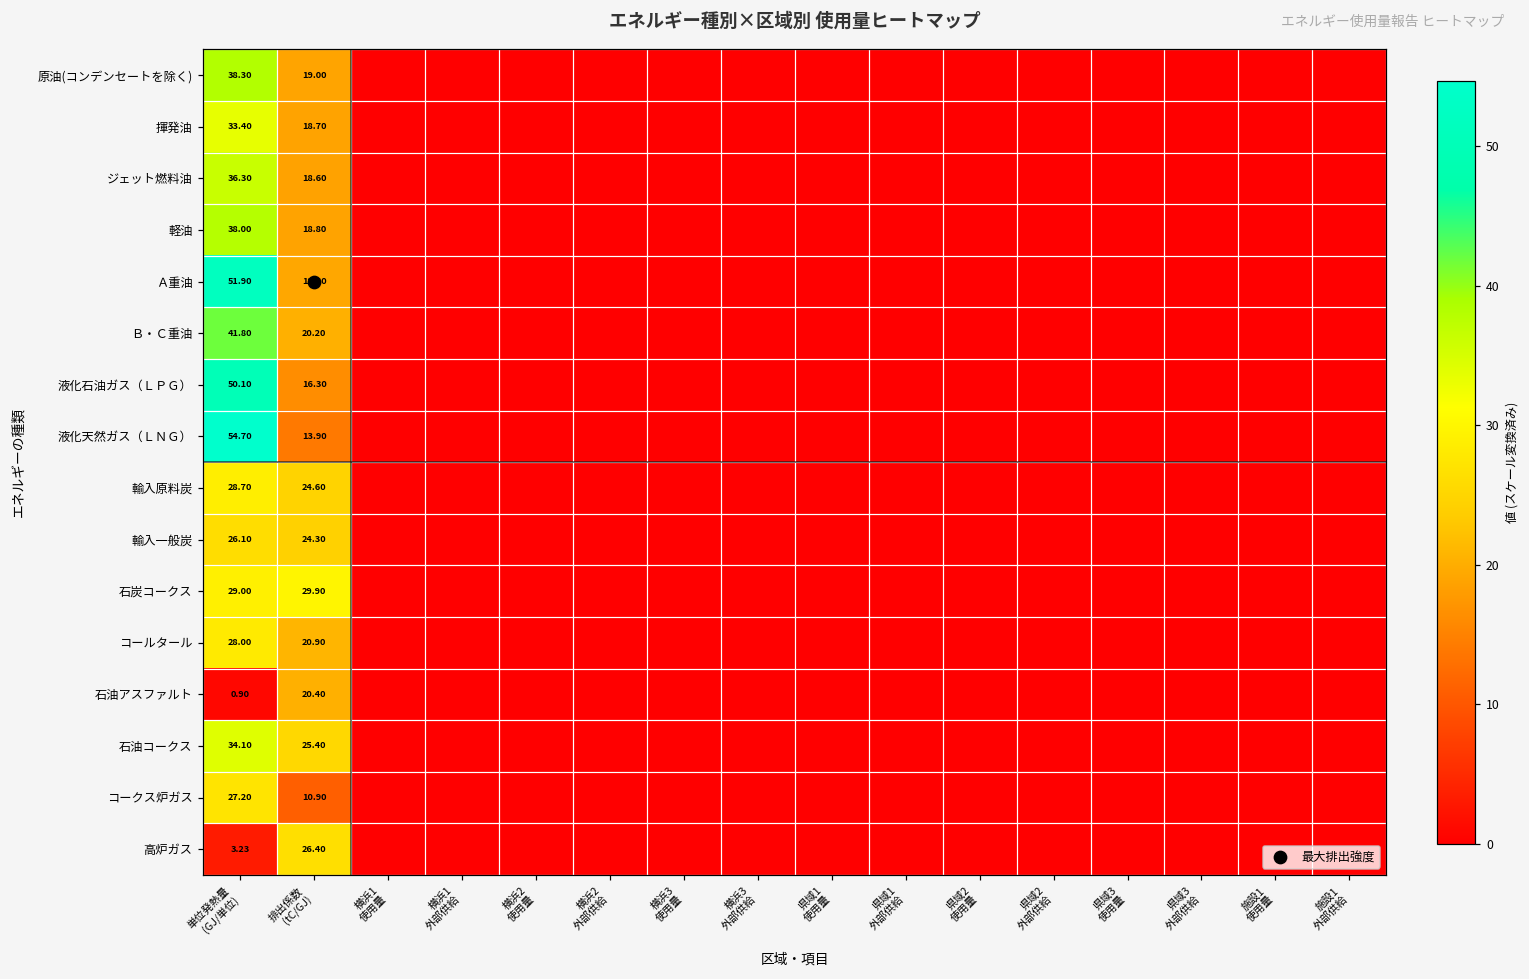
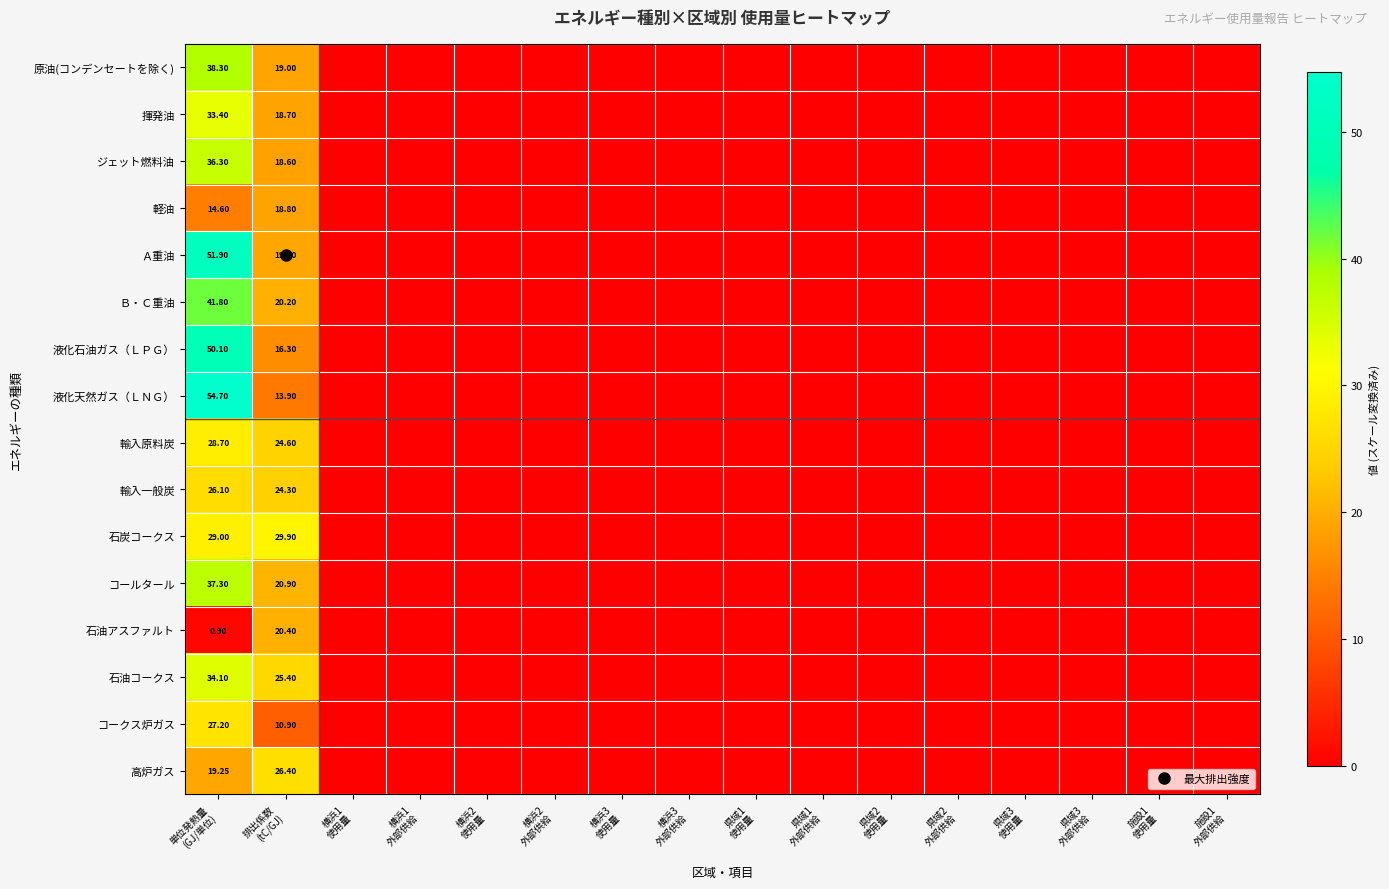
  {
    "原油(コンデンセートを除く)": {
      "単位発熱量 (GJ/単位)": 38.30,
      "排出係数 (tC/GJ)": 19.00
    },
    "揮発油": {
      "単位発熱量 (GJ/単位)": 33.40,
      "排出係数 (tC/GJ)": 18.70
    },
    "ジェット燃料油": {
      "単位発熱量 (GJ/単位)": 36.30,
      "排出係数 (tC/GJ)": 18.60
    },
    "軽油": {
-     "単位発熱量 (GJ/単位)": 38.00,
+     "単位発熱量 (GJ/単位)": 14.60,
      "排出係数 (tC/GJ)": 18.80
    },
    "Ａ重油": {
      "単位発熱量 (GJ/単位)": 51.90
    },
    "Ｂ・Ｃ重油": {
      "単位発熱量 (GJ/単位)": 41.80,
      "排出係数 (tC/GJ)": 20.20
    },
    "液化石油ガス（ＬＰＧ）": {
      "単位発熱量 (GJ/単位)": 50.10,
      "排出係数 (tC/GJ)": 16.30
    },
    "液化天然ガス（ＬＮＧ）": {
      "単位発熱量 (GJ/単位)": 54.70,
      "排出係数 (tC/GJ)": 13.90
    },
    "輸入原料炭": {
      "単位発熱量 (GJ/単位)": 28.70,
      "排出係数 (tC/GJ)": 24.60
    },
    "輸入一般炭": {
      "単位発熱量 (GJ/単位)": 26.10,
      "排出係数 (tC/GJ)": 24.30
    },
    "石炭コークス": {
      "単位発熱量 (GJ/単位)": 29.00,
      "排出係数 (tC/GJ)": 29.90
    },
    "コールタール": {
-     "単位発熱量 (GJ/単位)": 28.00,
+     "単位発熱量 (GJ/単位)": 37.30,
      "排出係数 (tC/GJ)": 20.90
    },
    "石油アスファルト": {
      "単位発熱量 (GJ/単位)": 0.90,
      "排出係数 (tC/GJ)": 20.40
    },
    "石油コークス": {
      "単位発熱量 (GJ/単位)": 34.10,
      "排出係数 (tC/GJ)": 25.40
    },
    "コークス炉ガス": {
      "単位発熱量 (GJ/単位)": 27.20,
      "排出係数 (tC/GJ)": 10.90
    },
    "高炉ガス": {
-     "単位発熱量 (GJ/単位)": 3.23,
+     "単位発熱量 (GJ/単位)": 19.25,
      "排出係数 (tC/GJ)": 26.40
    }
  }
